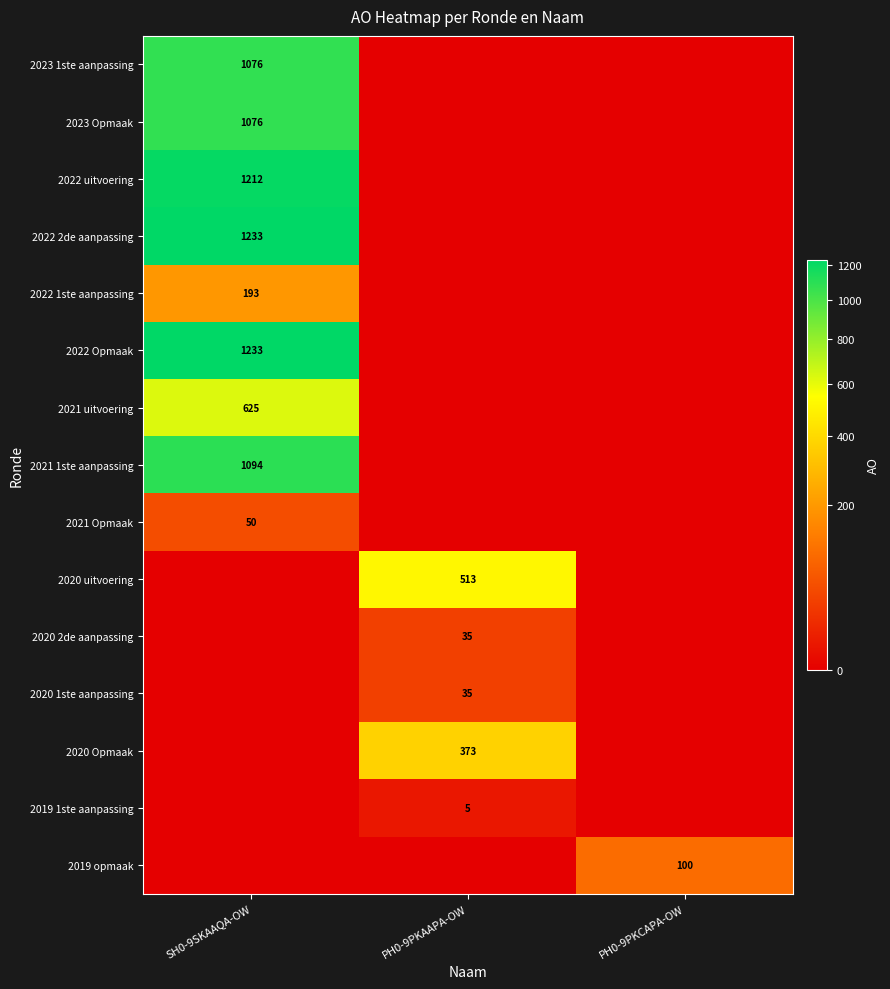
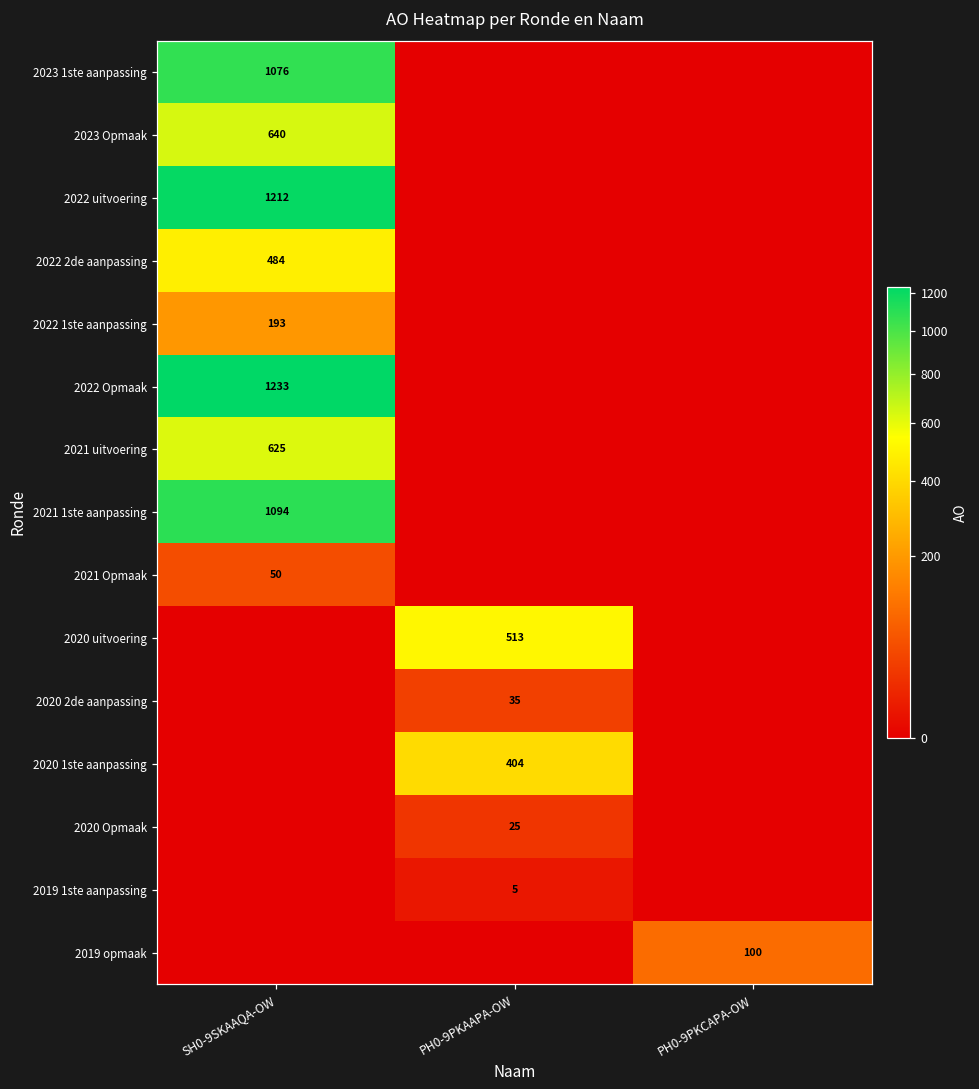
  {
    "2023 1ste aanpassing": {
      "SH0-9SKAAQA-OW": 1076
    },
    "2023 Opmaak": {
-     "SH0-9SKAAQA-OW": 1076
+     "SH0-9SKAAQA-OW": 640
    },
    "2022 uitvoering": {
      "SH0-9SKAAQA-OW": 1212
    },
    "2022 2de aanpassing": {
-     "SH0-9SKAAQA-OW": 1233
+     "SH0-9SKAAQA-OW": 484
    },
    "2022 1ste aanpassing": {
      "SH0-9SKAAQA-OW": 193
    },
    "2022 Opmaak": {
      "SH0-9SKAAQA-OW": 1233
    },
    "2021 uitvoering": {
      "SH0-9SKAAQA-OW": 625
    },
    "2021 1ste aanpassing": {
      "SH0-9SKAAQA-OW": 1094
    },
    "2021 Opmaak": {
      "SH0-9SKAAQA-OW": 50
    },
    "2020 uitvoering": {
      "PH0-9PKAAPA-OW": 513
    },
    "2020 2de aanpassing": {
      "PH0-9PKAAPA-OW": 35
    },
    "2020 1ste aanpassing": {
-     "PH0-9PKAAPA-OW": 35
+     "PH0-9PKAAPA-OW": 404
    },
    "2020 Opmaak": {
-     "PH0-9PKAAPA-OW": 373
+     "PH0-9PKAAPA-OW": 25
    },
    "2019 1ste aanpassing": {
      "PH0-9PKAAPA-OW": 5
    },
    "2019 opmaak": {
      "PH0-9PKCAPA-OW": 100
    }
  }
